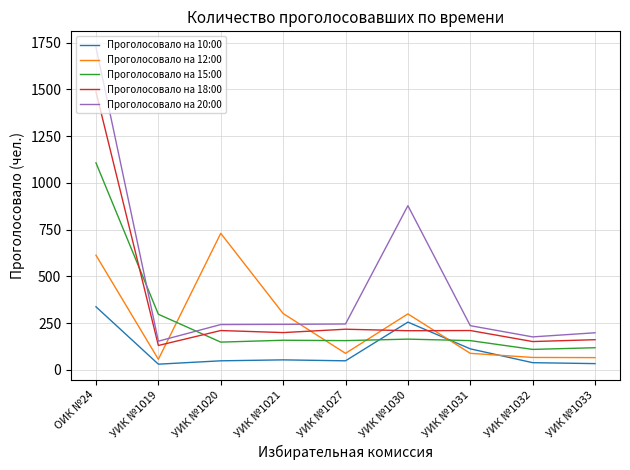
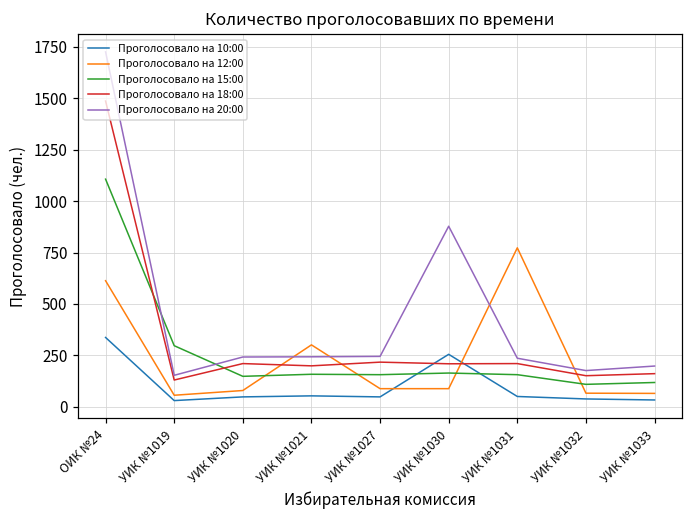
  {
    "Проголосовало на 10:00": {
      "ОИК №24": 340,
      "УИК №1019": 30,
      "УИК №1020": 50,
      "УИК №1021": 50,
      "УИК №1027": 50,
      "УИК №1030": 260,
-     "УИК №1031": 110,
+     "УИК №1031": 50,
      "УИК №1032": 40,
      "УИК №1033": 30
    },
    "Проголосовало на 12:00": {
      "ОИК №24": 610,
      "УИК №1019": 60,
-     "УИК №1020": 730,
+     "УИК №1020": 80,
      "УИК №1021": 300,
      "УИК №1027": 90,
-     "УИК №1030": 300,
-     "УИК №1031": 90,
+     "УИК №1030": 90,
+     "УИК №1031": 770,
      "УИК №1032": 70,
      "УИК №1033": 70
    },
    "Проголосовало на 15:00": {
      "ОИК №24": 1110,
      "УИК №1019": 300,
      "УИК №1020": 150,
      "УИК №1021": 160,
      "УИК №1027": 160,
      "УИК №1030": 160,
      "УИК №1031": 160,
      "УИК №1032": 110,
      "УИК №1033": 120
    },
    "Проголосовало на 18:00": {
      "УИК №1019": 130,
      "УИК №1020": 210,
      "УИК №1021": 200,
      "УИК №1027": 220,
      "УИК №1030": 210,
      "УИК №1031": 210,
      "УИК №1032": 150,
      "УИК №1033": 160
    },
    "Проголосовало на 20:00": {
      "УИК №1019": 150,
      "УИК №1020": 240,
      "УИК №1021": 240,
      "УИК №1027": 250,
      "УИК №1030": 880,
      "УИК №1031": 240,
      "УИК №1032": 180,
      "УИК №1033": 200
    }
  }
